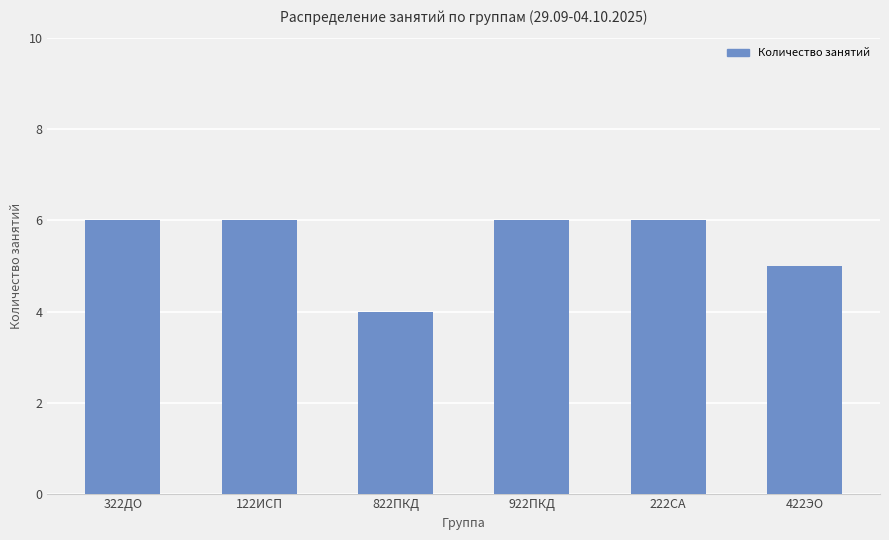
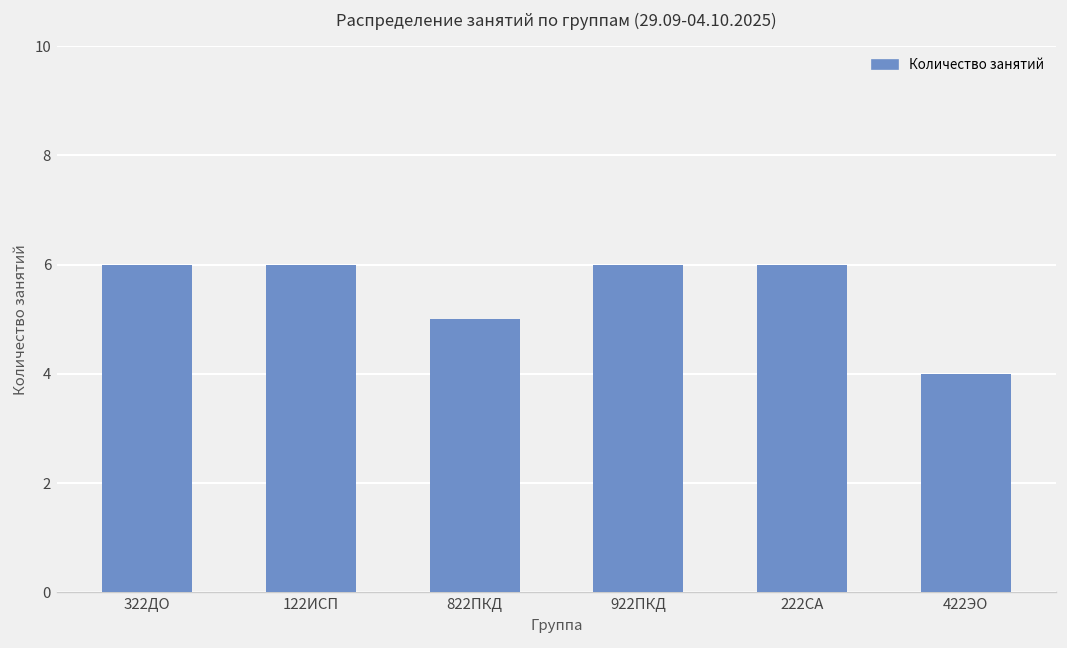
  {
    "322ДО": 6,
    "122ИСП": 6,
-   "822ПКД": 4,
+   "822ПКД": 5,
    "922ПКД": 6,
    "222СА": 6,
-   "422ЭО": 5
+   "422ЭО": 4
  }
